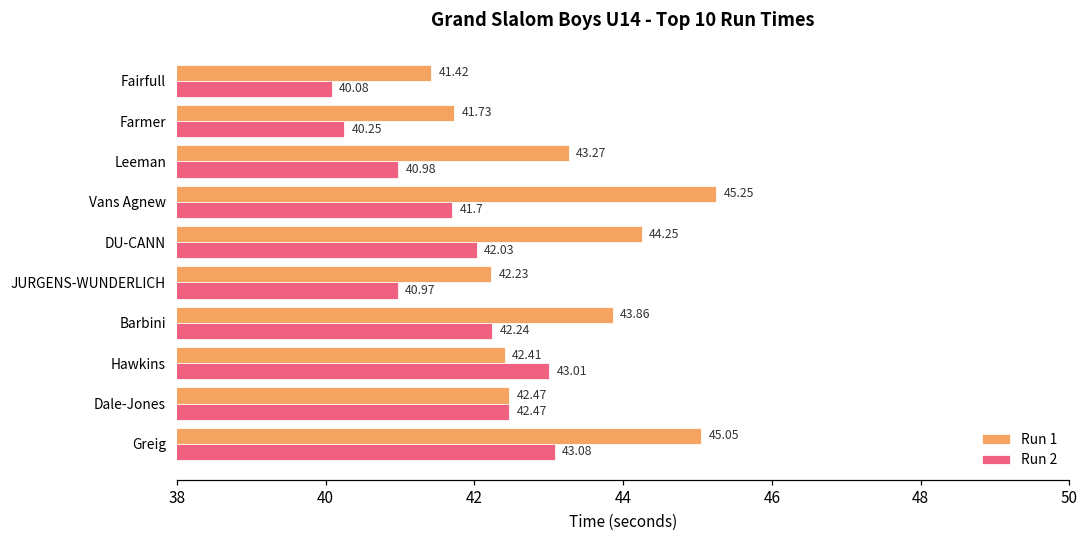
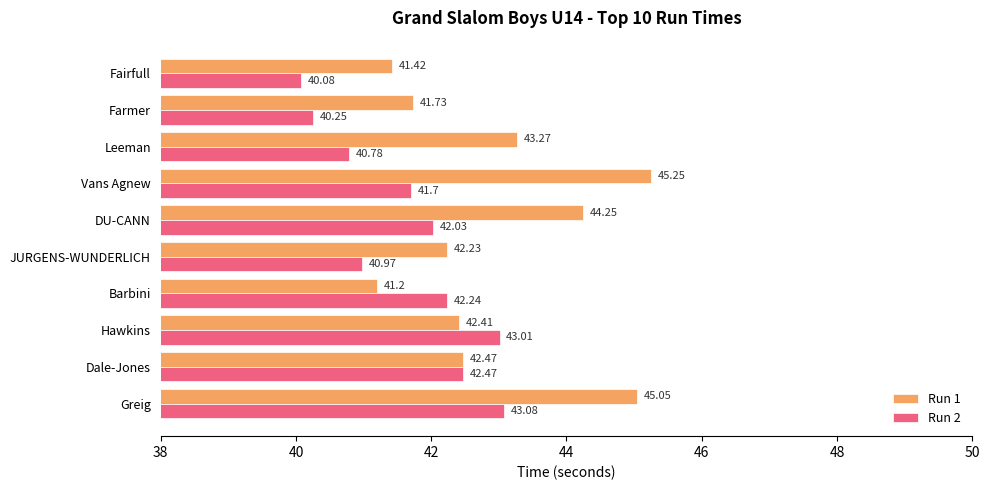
  {
    "Run 1": {
      "Fairfull": 41.42,
      "Farmer": 41.73,
      "Leeman": 43.27,
      "Vans Agnew": 45.25,
      "DU-CANN": 44.25,
      "JURGENS-WUNDERLICH": 42.23,
-     "Barbini": 43.86,
+     "Barbini": 41.2,
      "Hawkins": 42.41,
      "Dale-Jones": 42.47,
      "Greig": 45.05
    },
    "Run 2": {
      "Fairfull": 40.08,
      "Farmer": 40.25,
-     "Leeman": 40.98,
+     "Leeman": 40.78,
      "Vans Agnew": 41.7,
      "DU-CANN": 42.03,
      "JURGENS-WUNDERLICH": 40.97,
      "Barbini": 42.24,
      "Hawkins": 43.01,
      "Dale-Jones": 42.47,
      "Greig": 43.08
    }
  }
